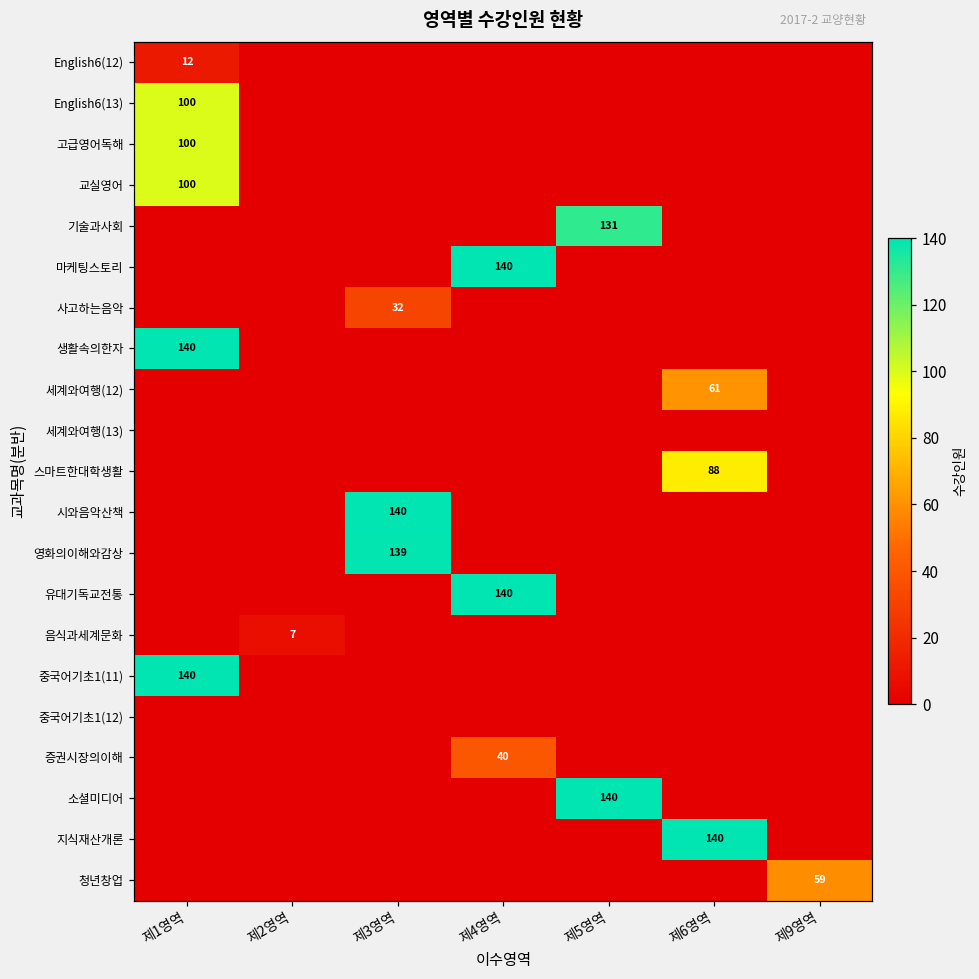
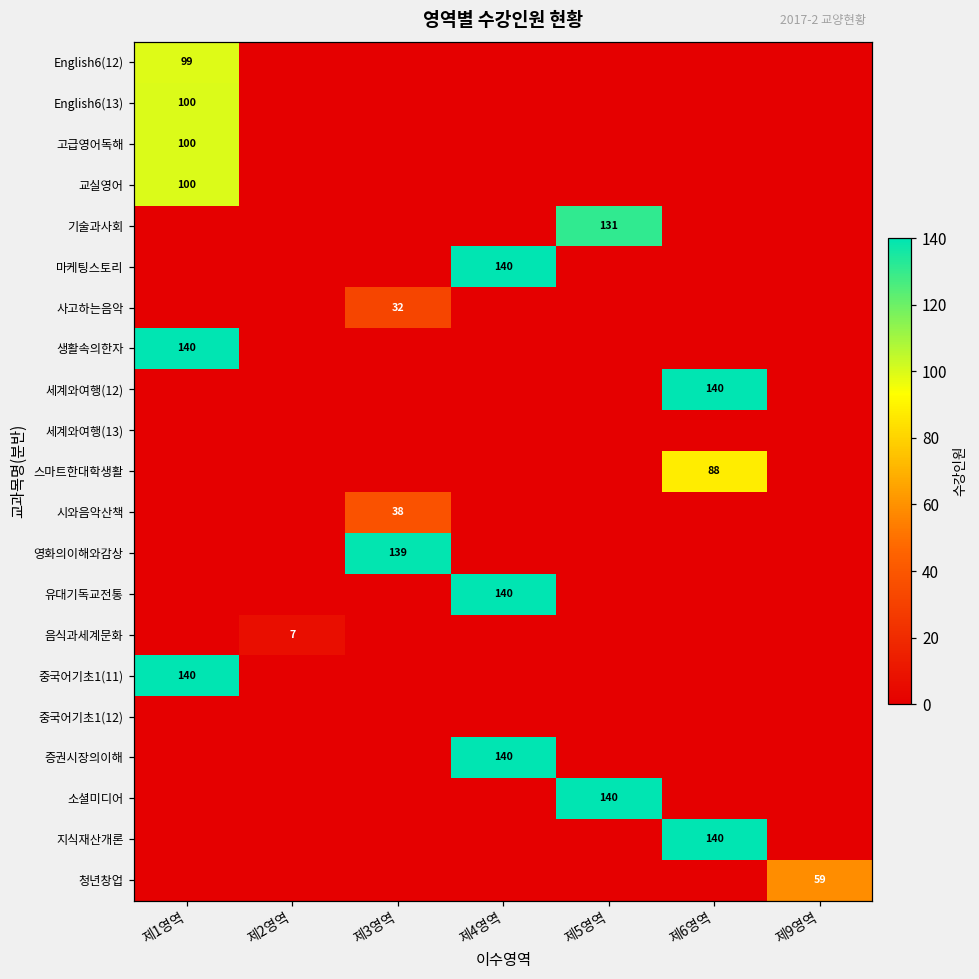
  {
    "English6(12)": {
-     "제1영역": 12
+     "제1영역": 99
    },
    "English6(13)": {
      "제1영역": 100
    },
    "고급영어독해": {
      "제1영역": 100
    },
    "교실영어": {
      "제1영역": 100
    },
    "기술과사회": {
      "제5영역": 131
    },
    "마케팅스토리": {
      "제4영역": 140
    },
    "사고하는음악": {
      "제3영역": 32
    },
    "생활속의한자": {
      "제1영역": 140
    },
    "세계와여행(12)": {
-     "제6영역": 61
+     "제6영역": 140
    },
    "스마트한대학생활": {
      "제6영역": 88
    },
    "시와음악산책": {
-     "제3영역": 140
+     "제3영역": 38
    },
    "영화의이해와감상": {
      "제3영역": 139
    },
    "유대기독교전통": {
      "제4영역": 140
    },
    "음식과세계문화": {
      "제2영역": 7
    },
    "중국어기초1(11)": {
      "제1영역": 140
    },
    "증권시장의이해": {
-     "제4영역": 40
+     "제4영역": 140
    },
    "소셜미디어": {
      "제5영역": 140
    },
    "지식재산개론": {
      "제6영역": 140
    },
    "청년창업": {
      "제9영역": 59
    }
  }
